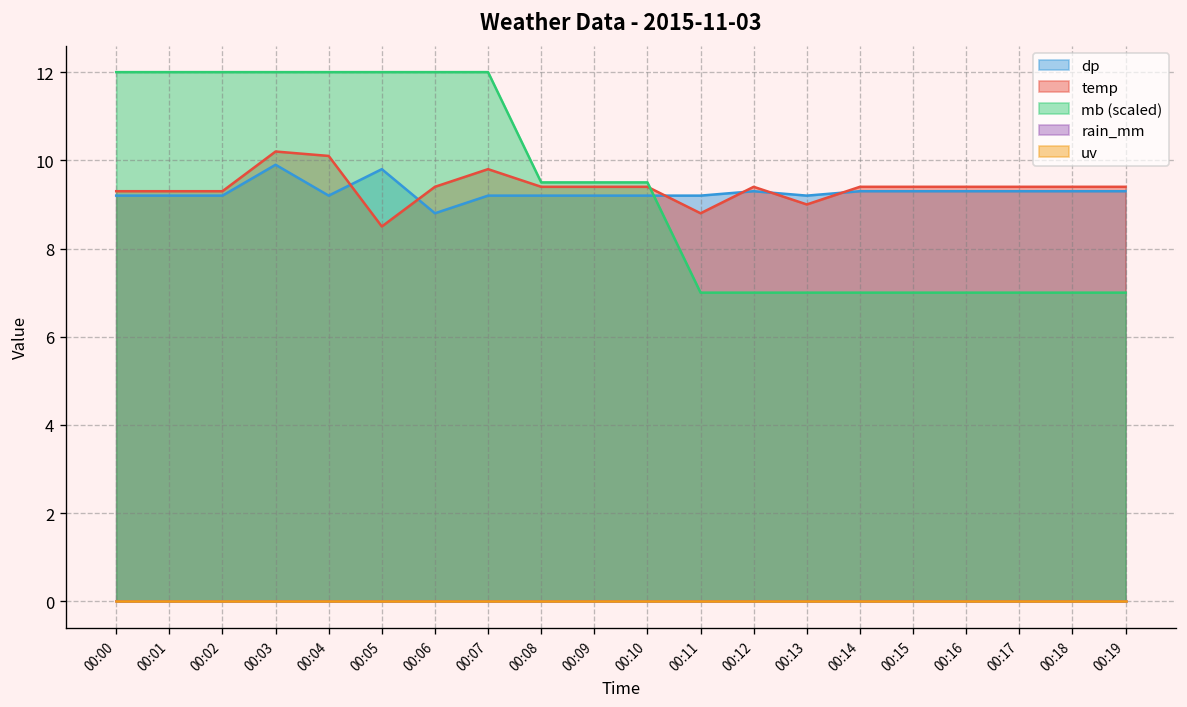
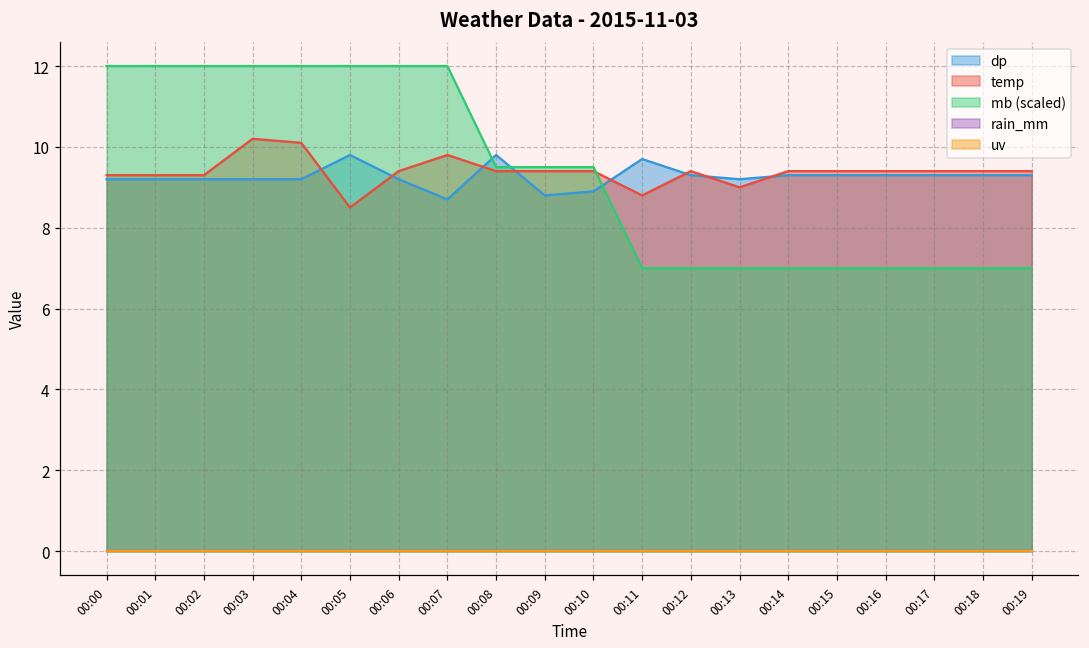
  {
    "dp": {
      "00:00": 9.2,
      "00:01": 9.2,
      "00:02": 9.2,
-     "00:03": 9.9,
+     "00:03": 9.2,
      "00:04": 9.2,
      "00:05": 9.8,
-     "00:06": 8.8,
-     "00:07": 9.2,
-     "00:08": 9.2,
-     "00:09": 9.2,
-     "00:10": 9.2,
-     "00:11": 9.2,
+     "00:06": 9.2,
+     "00:07": 8.7,
+     "00:08": 9.8,
+     "00:09": 8.8,
+     "00:10": 8.9,
+     "00:11": 9.7,
      "00:12": 9.3,
      "00:13": 9.2,
      "00:14": 9.3,
      "00:15": 9.3,
      "00:16": 9.3,
      "00:17": 9.3,
      "00:18": 9.3,
      "00:19": 9.3
    },
    "temp": {
      "00:00": 9.3,
      "00:01": 9.3,
      "00:02": 9.3,
      "00:03": 10.2,
      "00:04": 10.1,
      "00:05": 8.5,
      "00:06": 9.4,
      "00:07": 9.8,
      "00:08": 9.4,
      "00:09": 9.4,
      "00:10": 9.4,
      "00:11": 8.8,
      "00:12": 9.4,
      "00:13": 9.0,
      "00:14": 9.4,
      "00:15": 9.4,
      "00:16": 9.4,
      "00:17": 9.4,
      "00:18": 9.4,
      "00:19": 9.4
    },
    "mb (scaled)": {
      "00:00": 12.0,
      "00:01": 12.0,
      "00:02": 12.0,
      "00:03": 12.0,
      "00:04": 12.0,
      "00:05": 12.0,
      "00:06": 12.0,
      "00:07": 12.0,
      "00:08": 9.5,
      "00:09": 9.5,
      "00:10": 9.5,
      "00:11": 7.0,
      "00:12": 7.0,
      "00:13": 7.0,
      "00:14": 7.0,
      "00:15": 7.0,
      "00:16": 7.0,
      "00:17": 7.0,
      "00:18": 7.0,
      "00:19": 7.0
    },
    "uv": {
      "00:00": 0.0,
      "00:01": 0.0,
      "00:02": 0.0,
      "00:03": 0.0,
      "00:04": 0.0,
      "00:05": 0.0,
      "00:06": 0.0,
      "00:07": 0.0,
      "00:08": 0.0,
      "00:09": 0.0,
      "00:10": 0.0,
      "00:11": 0.0,
      "00:12": 0.0,
      "00:13": 0.0,
      "00:14": 0.0,
      "00:15": 0.0,
      "00:16": 0.0,
      "00:17": 0.0,
      "00:18": 0.0,
      "00:19": 0.0
    }
  }
